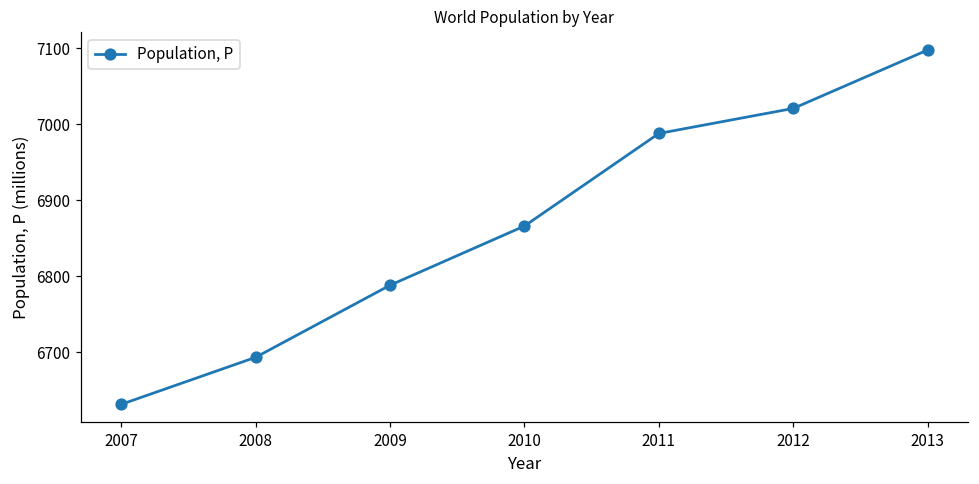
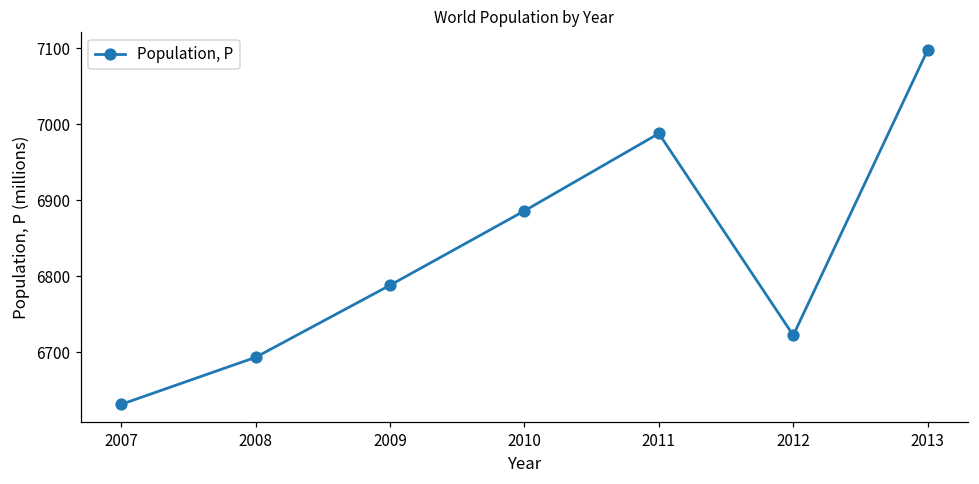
  {
    "2007": 6630,
    "2008": 6690,
    "2009": 6790,
-   "2010": 6870,
+   "2010": 6890,
    "2011": 6990,
-   "2012": 7020,
+   "2012": 6720,
    "2013": 7100
  }
